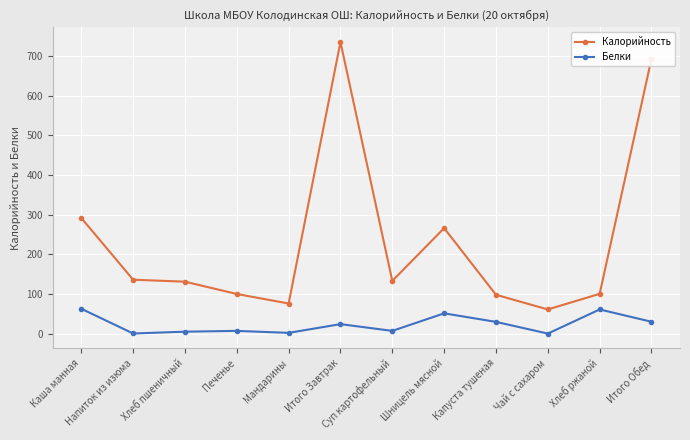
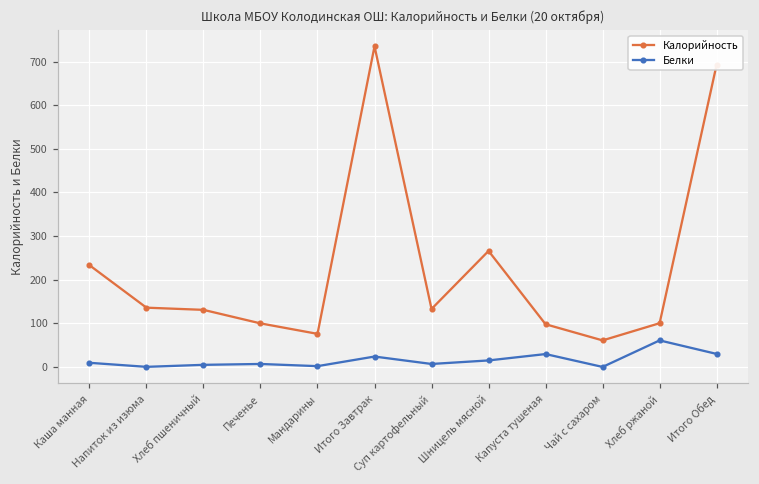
  {
    "Калорийность": {
-     "Каша манная": 290,
+     "Каша манная": 230,
      "Напиток из изюма": 140,
      "Хлеб пшеничный": 130,
      "Печенье": 100,
      "Мандарины": 80,
      "Итого Завтрак": 740,
      "Суп картофельный": 130,
      "Шницель мясной": 270,
      "Капуста тушеная": 100,
      "Чай с сахаром": 60,
      "Хлеб ржаной": 100
    },
    "Белки": {
-     "Каша манная": 60,
+     "Каша манная": 10,
      "Напиток из изюма": 0,
      "Хлеб пшеничный": 10,
      "Печенье": 10,
      "Мандарины": 0,
      "Итого Завтрак": 20,
      "Суп картофельный": 10,
-     "Шницель мясной": 50,
+     "Шницель мясной": 20,
      "Капуста тушеная": 30,
      "Чай с сахаром": 0,
      "Хлеб ржаной": 60,
      "Итого Обед": 30
    }
  }
